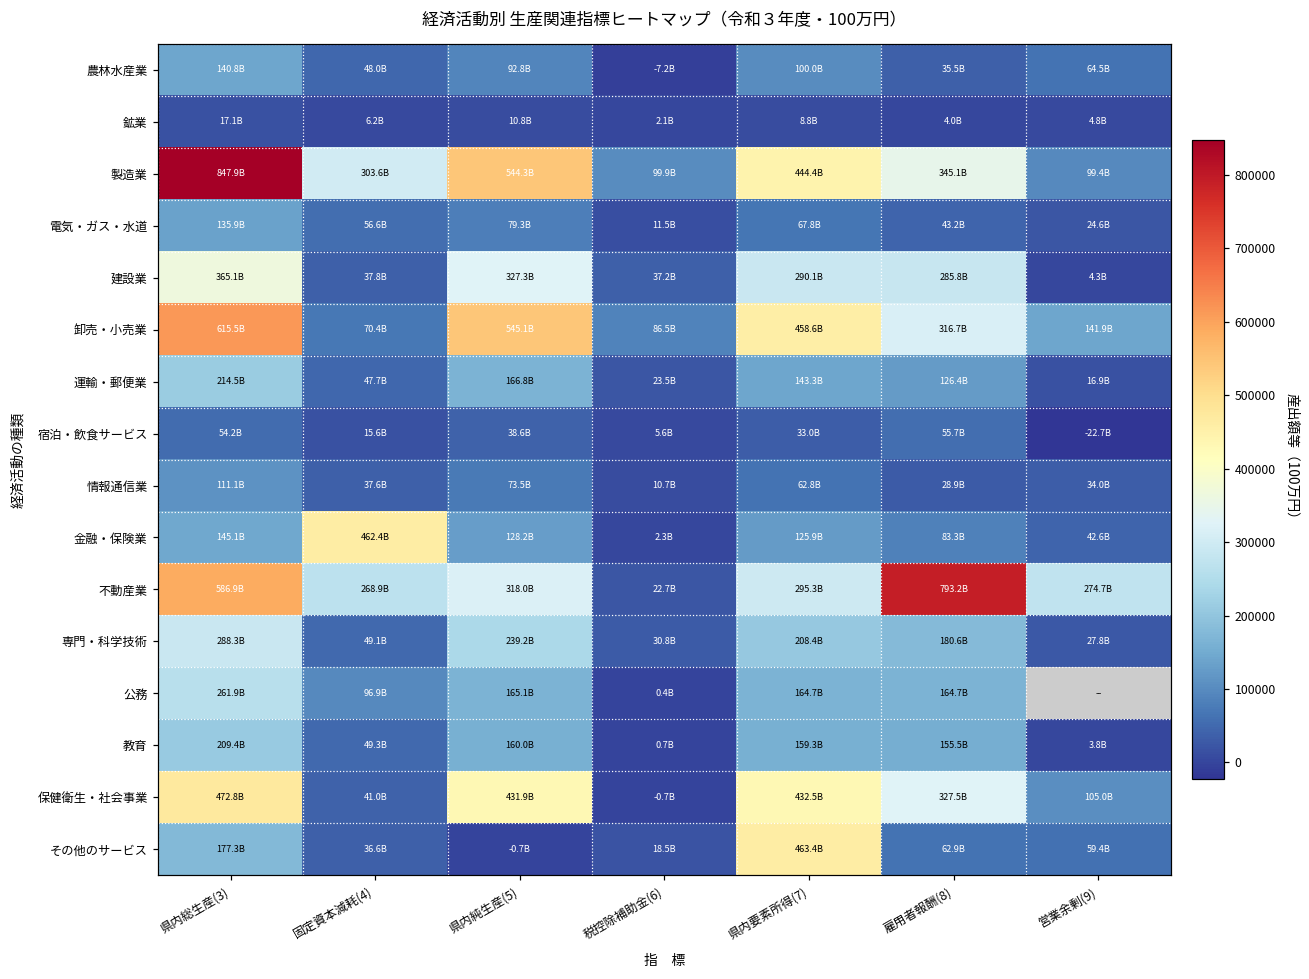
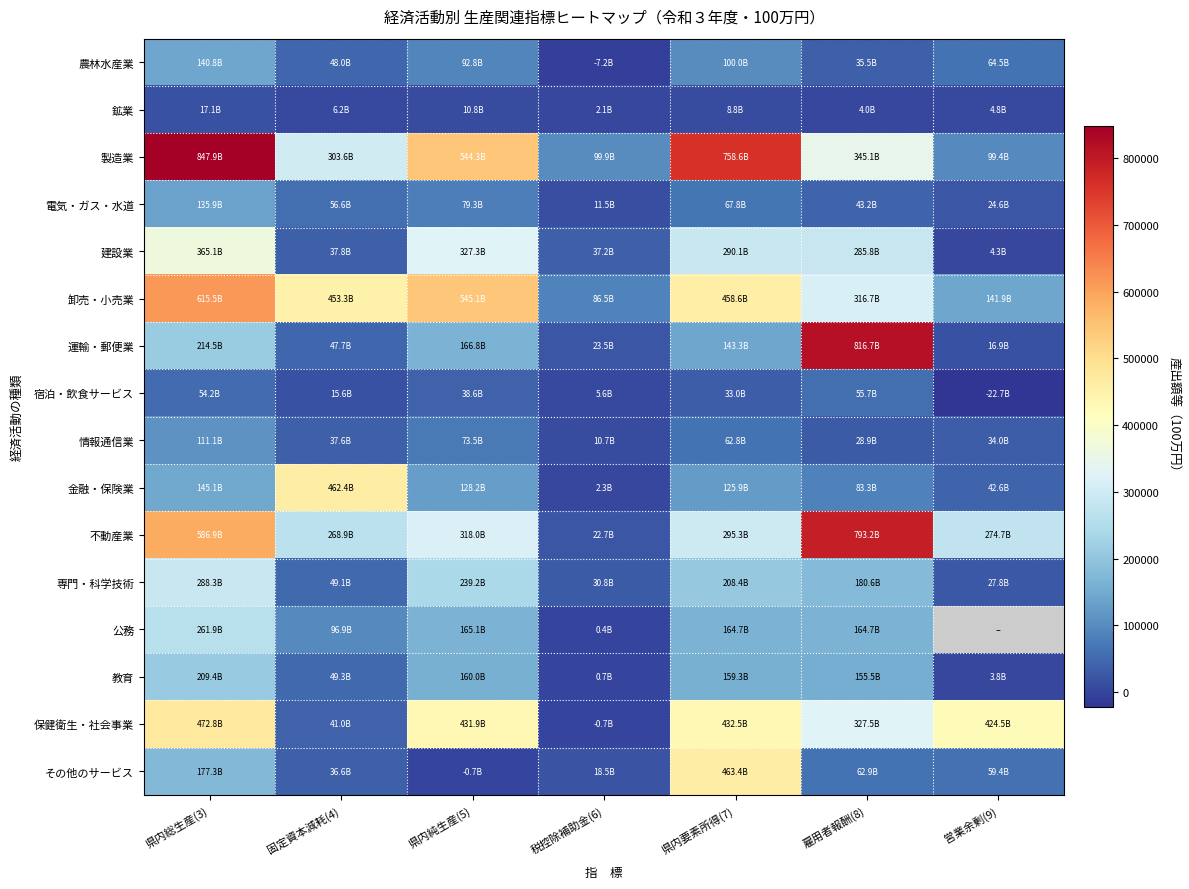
  {
    "農林水産業": {
      "県内総生産(3)": "140.8B",
      "固定資本減耗(4)": "48.0B",
      "県内純生産(5)": "92.8B",
      "税控除補助金(6)": "-7.2B",
      "県内要素所得(7)": "100.0B",
      "雇用者報酬(8)": "35.5B",
      "営業余剰(9)": "64.5B"
    },
    "鉱業": {
      "県内総生産(3)": "17.1B",
      "固定資本減耗(4)": "6.2B",
      "県内純生産(5)": "10.8B",
      "税控除補助金(6)": "2.1B",
      "県内要素所得(7)": "8.8B",
      "雇用者報酬(8)": "4.0B",
      "営業余剰(9)": "4.8B"
    },
    "製造業": {
      "県内総生産(3)": "847.9B",
      "固定資本減耗(4)": "303.6B",
      "県内純生産(5)": "544.3B",
      "税控除補助金(6)": "99.9B",
-     "県内要素所得(7)": "444.4B",
+     "県内要素所得(7)": "758.6B",
      "雇用者報酬(8)": "345.1B",
      "営業余剰(9)": "99.4B"
    },
    "電気・ガス・水道": {
      "県内総生産(3)": "135.9B",
      "固定資本減耗(4)": "56.6B",
      "県内純生産(5)": "79.3B",
      "税控除補助金(6)": "11.5B",
      "県内要素所得(7)": "67.8B",
      "雇用者報酬(8)": "43.2B",
      "営業余剰(9)": "24.6B"
    },
    "建設業": {
      "県内総生産(3)": "365.1B",
      "固定資本減耗(4)": "37.8B",
      "県内純生産(5)": "327.3B",
      "税控除補助金(6)": "37.2B",
      "県内要素所得(7)": "290.1B",
      "雇用者報酬(8)": "285.8B",
      "営業余剰(9)": "4.3B"
    },
    "卸売・小売業": {
      "県内総生産(3)": "615.5B",
-     "固定資本減耗(4)": "70.4B",
+     "固定資本減耗(4)": "453.3B",
      "県内純生産(5)": "545.1B",
      "税控除補助金(6)": "86.5B",
      "県内要素所得(7)": "458.6B",
      "雇用者報酬(8)": "316.7B",
      "営業余剰(9)": "141.9B"
    },
    "運輸・郵便業": {
      "県内総生産(3)": "214.5B",
      "固定資本減耗(4)": "47.7B",
      "県内純生産(5)": "166.8B",
      "税控除補助金(6)": "23.5B",
      "県内要素所得(7)": "143.3B",
-     "雇用者報酬(8)": "126.4B",
+     "雇用者報酬(8)": "816.7B",
      "営業余剰(9)": "16.9B"
    },
    "宿泊・飲食サービス": {
      "県内総生産(3)": "54.2B",
      "固定資本減耗(4)": "15.6B",
      "県内純生産(5)": "38.6B",
      "税控除補助金(6)": "5.6B",
      "県内要素所得(7)": "33.0B",
      "雇用者報酬(8)": "55.7B",
      "営業余剰(9)": "-22.7B"
    },
    "情報通信業": {
      "県内総生産(3)": "111.1B",
      "固定資本減耗(4)": "37.6B",
      "県内純生産(5)": "73.5B",
      "税控除補助金(6)": "10.7B",
      "県内要素所得(7)": "62.8B",
      "雇用者報酬(8)": "28.9B",
      "営業余剰(9)": "34.0B"
    },
    "金融・保険業": {
      "県内総生産(3)": "145.1B",
      "固定資本減耗(4)": "462.4B",
      "県内純生産(5)": "128.2B",
      "税控除補助金(6)": "2.3B",
      "県内要素所得(7)": "125.9B",
      "雇用者報酬(8)": "83.3B",
      "営業余剰(9)": "42.6B"
    },
    "不動産業": {
      "県内総生産(3)": "586.9B",
      "固定資本減耗(4)": "268.9B",
      "県内純生産(5)": "318.0B",
      "税控除補助金(6)": "22.7B",
      "県内要素所得(7)": "295.3B",
      "雇用者報酬(8)": "793.2B",
      "営業余剰(9)": "274.7B"
    },
    "専門・科学技術": {
      "県内総生産(3)": "288.3B",
      "固定資本減耗(4)": "49.1B",
      "県内純生産(5)": "239.2B",
      "税控除補助金(6)": "30.8B",
      "県内要素所得(7)": "208.4B",
      "雇用者報酬(8)": "180.6B",
      "営業余剰(9)": "27.8B"
    },
    "公務": {
      "県内総生産(3)": "261.9B",
      "固定資本減耗(4)": "96.9B",
      "県内純生産(5)": "165.1B",
      "税控除補助金(6)": "0.4B",
      "県内要素所得(7)": "164.7B",
      "雇用者報酬(8)": "164.7B"
    },
    "教育": {
      "県内総生産(3)": "209.4B",
      "固定資本減耗(4)": "49.3B",
      "県内純生産(5)": "160.0B",
      "税控除補助金(6)": "0.7B",
      "県内要素所得(7)": "159.3B",
      "雇用者報酬(8)": "155.5B",
      "営業余剰(9)": "3.8B"
    },
    "保健衛生・社会事業": {
      "県内総生産(3)": "472.8B",
      "固定資本減耗(4)": "41.0B",
      "県内純生産(5)": "431.9B",
      "税控除補助金(6)": "-0.7B",
      "県内要素所得(7)": "432.5B",
      "雇用者報酬(8)": "327.5B",
-     "営業余剰(9)": "105.0B"
+     "営業余剰(9)": "424.5B"
    },
    "その他のサービス": {
      "県内総生産(3)": "177.3B",
      "固定資本減耗(4)": "36.6B",
      "県内純生産(5)": "-0.7B",
      "税控除補助金(6)": "18.5B",
      "県内要素所得(7)": "463.4B",
      "雇用者報酬(8)": "62.9B",
      "営業余剰(9)": "59.4B"
    }
  }
